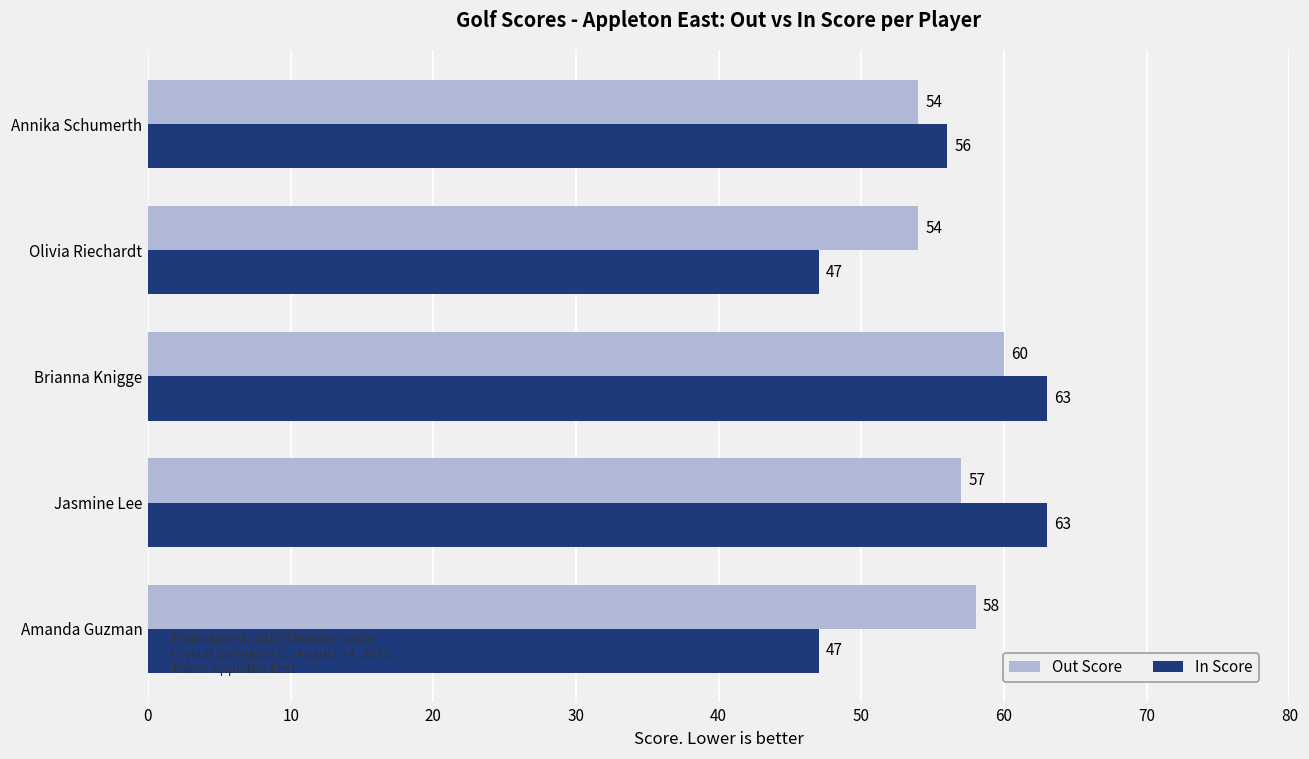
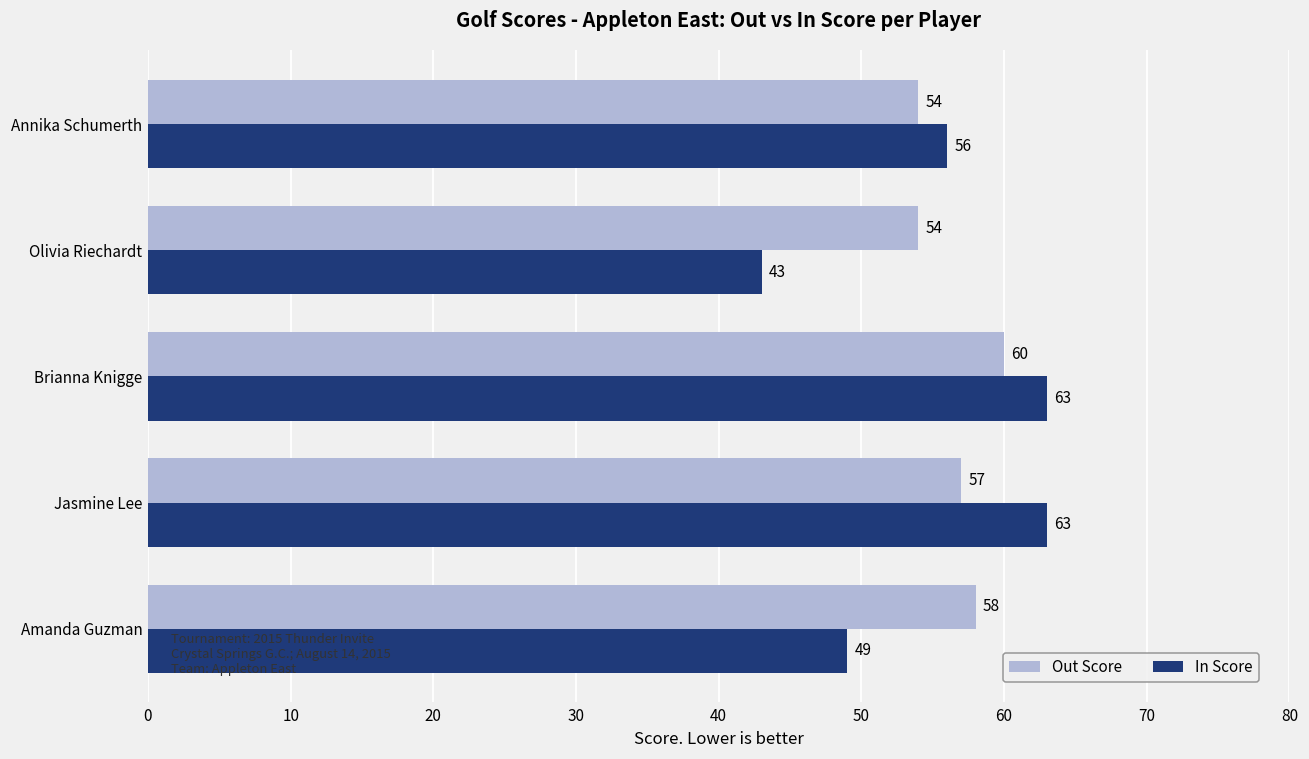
  {
    "Out Score": {
      "Annika Schumerth": 54,
      "Olivia Riechardt": 54,
      "Brianna Knigge": 60,
      "Jasmine Lee": 57,
      "Amanda Guzman": 58
    },
    "In Score": {
      "Annika Schumerth": 56,
-     "Olivia Riechardt": 47,
+     "Olivia Riechardt": 43,
      "Brianna Knigge": 63,
      "Jasmine Lee": 63,
-     "Amanda Guzman": 47
+     "Amanda Guzman": 49
    }
  }
